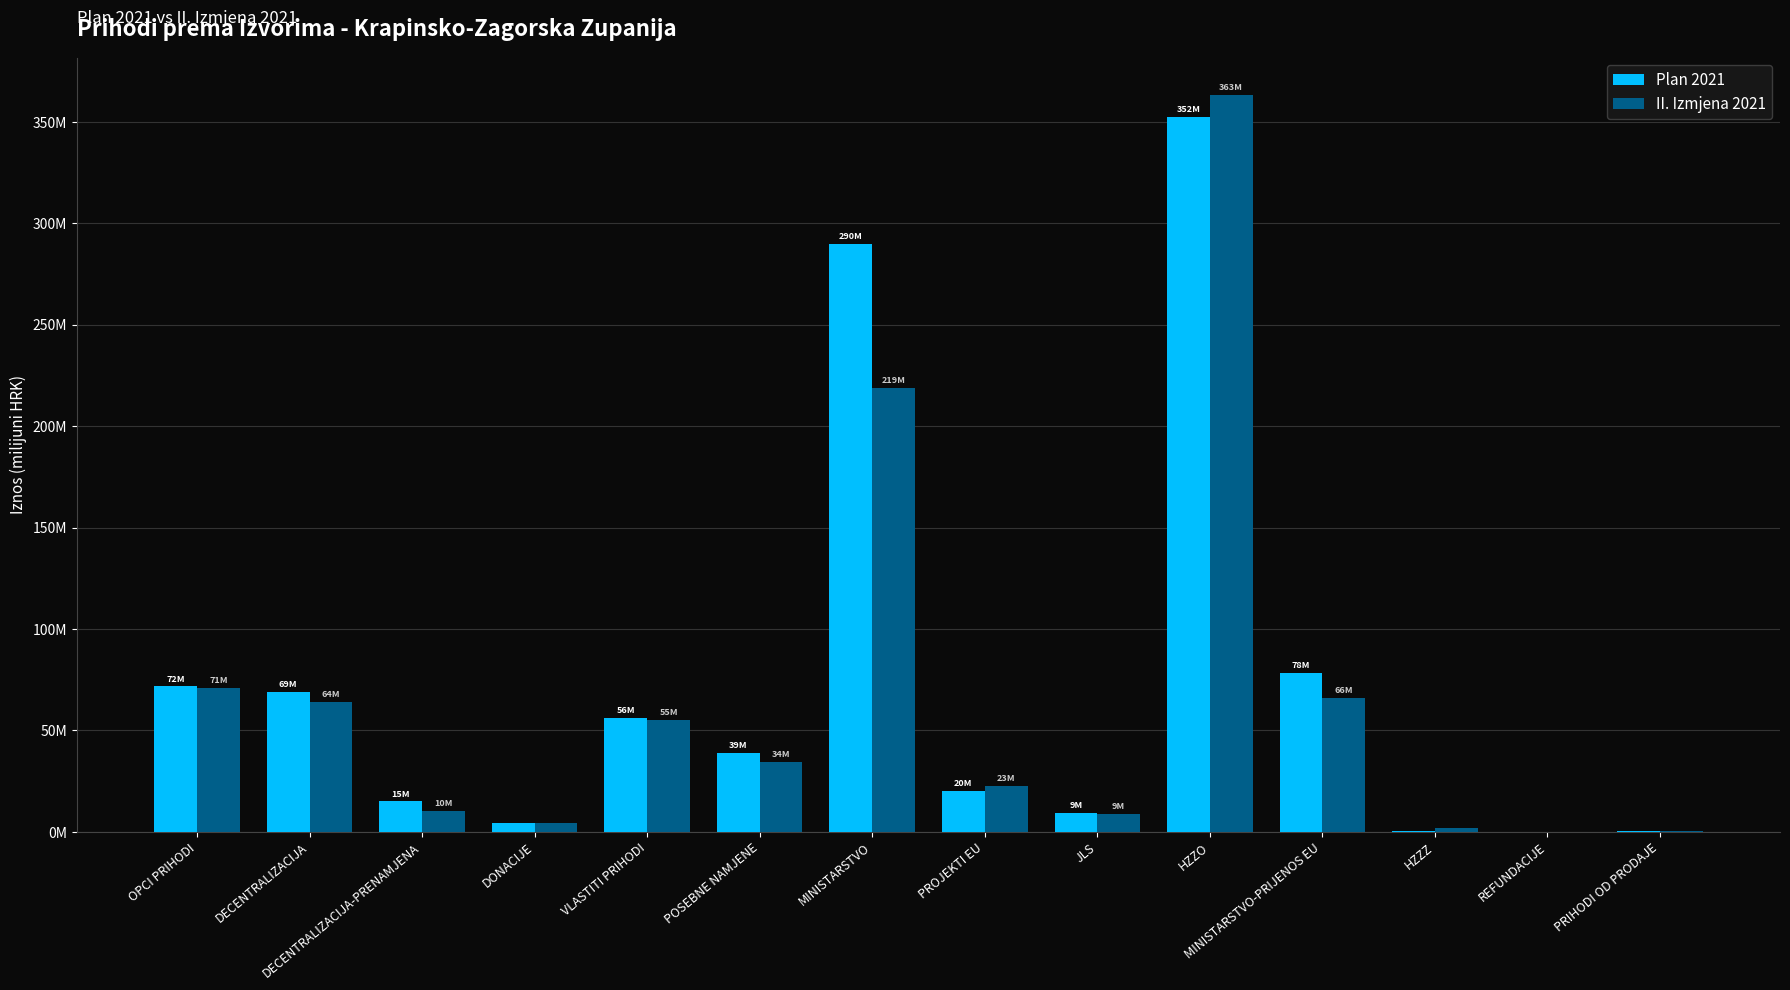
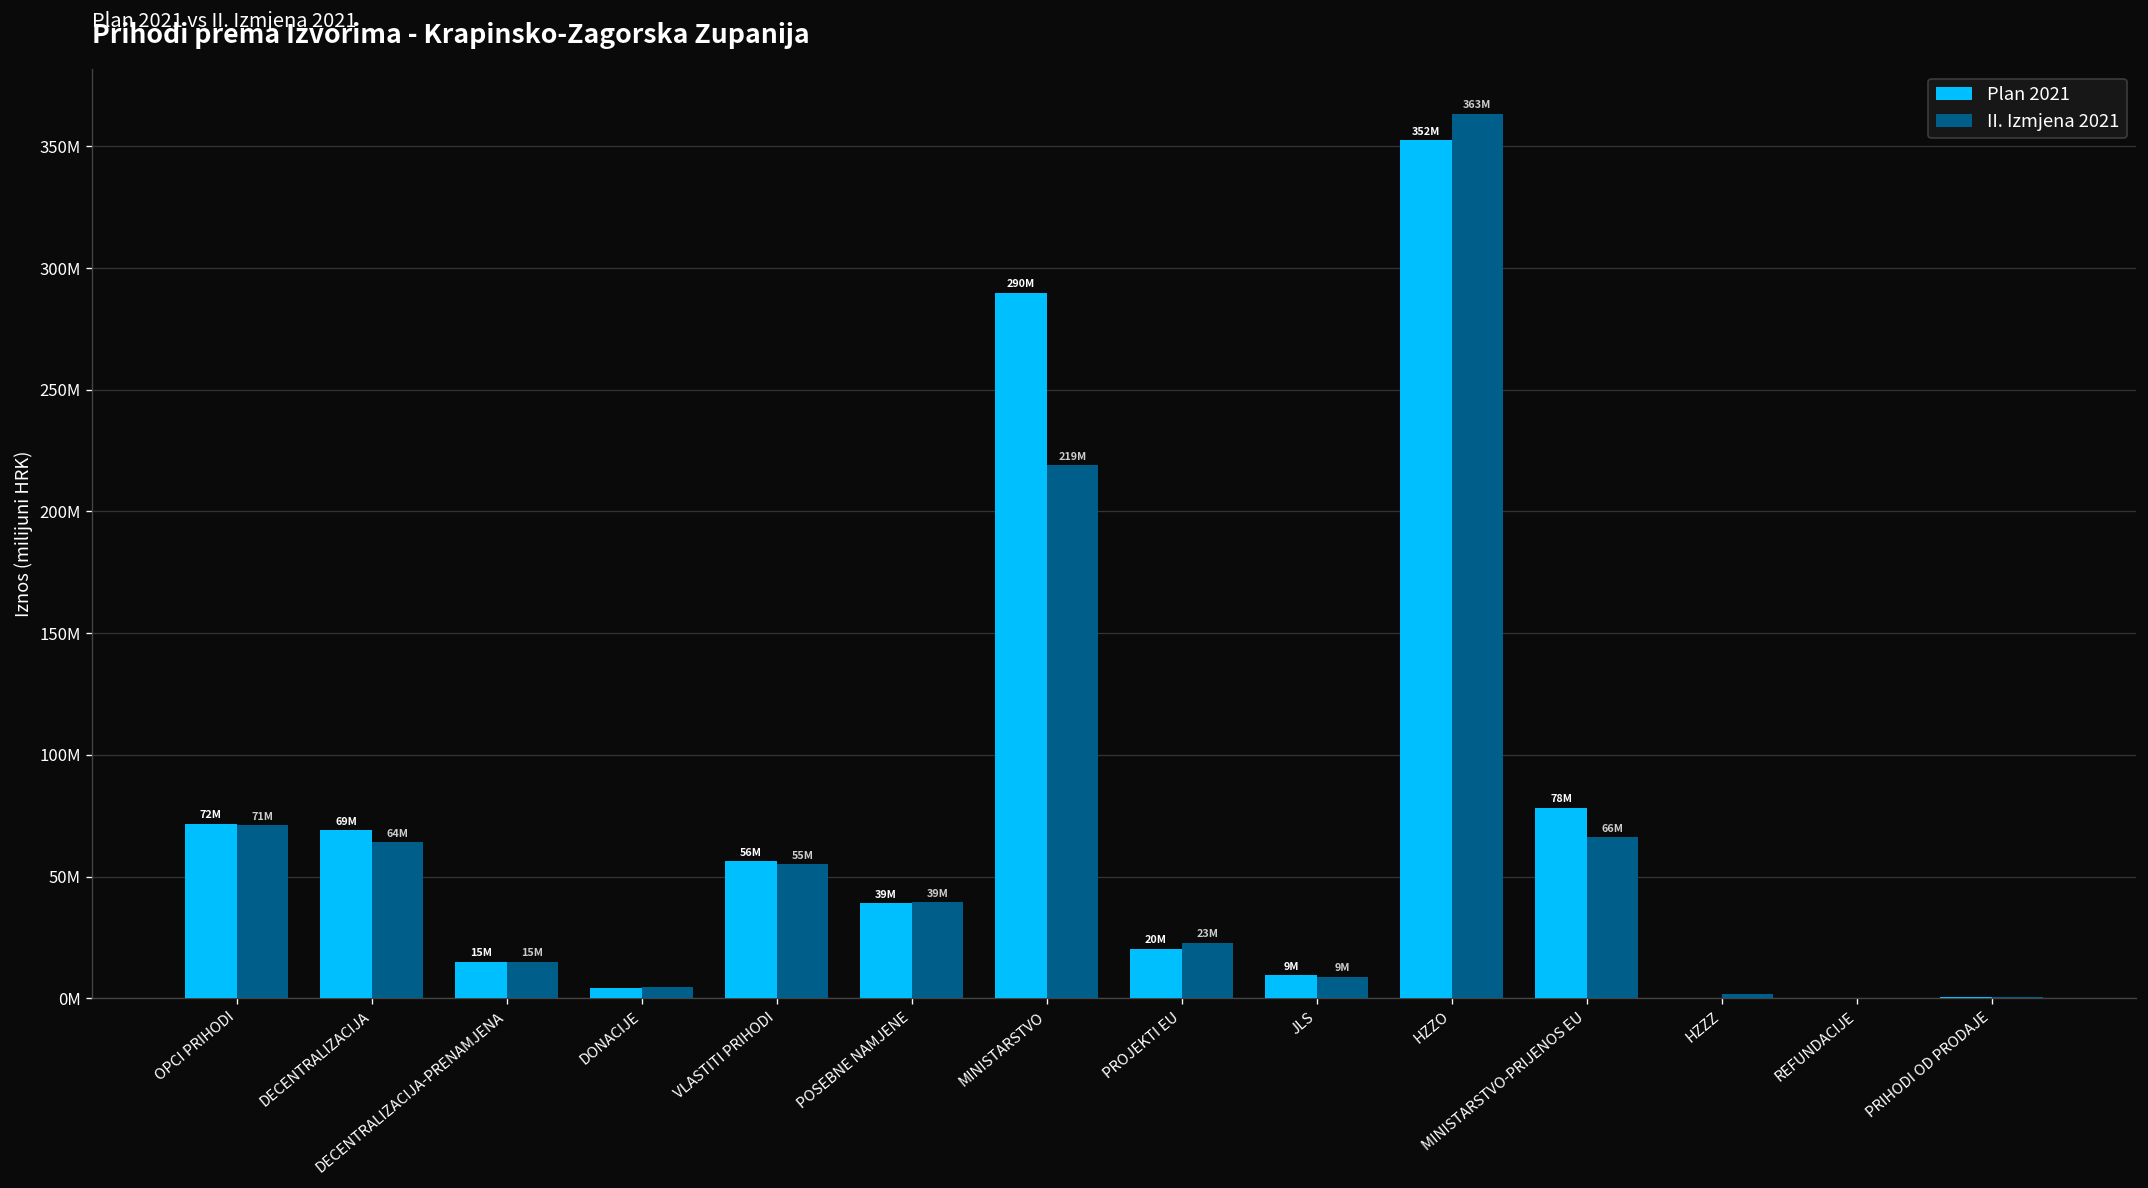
  {
    "Plan 2021": {
      "OPCI PRIHODI": "72M",
      "DECENTRALIZACIJA": "69M",
      "DECENTRALIZACIJA-PRENAMJENA": "15M",
      "VLASTITI PRIHODI": "56M",
      "POSEBNE NAMJENE": "39M",
      "MINISTARSTVO": "290M",
      "PROJEKTI EU": "20M",
      "JLS": "9M",
      "HZZO": "352M",
      "MINISTARSTVO-PRIJENOS EU": "78M"
    },
    "II. Izmjena 2021": {
      "OPCI PRIHODI": "71M",
      "DECENTRALIZACIJA": "64M",
-     "DECENTRALIZACIJA-PRENAMJENA": "10M",
+     "DECENTRALIZACIJA-PRENAMJENA": "15M",
      "VLASTITI PRIHODI": "55M",
-     "POSEBNE NAMJENE": "34M",
+     "POSEBNE NAMJENE": "39M",
      "MINISTARSTVO": "219M",
      "PROJEKTI EU": "23M",
      "JLS": "9M",
      "HZZO": "363M",
      "MINISTARSTVO-PRIJENOS EU": "66M"
    }
  }
